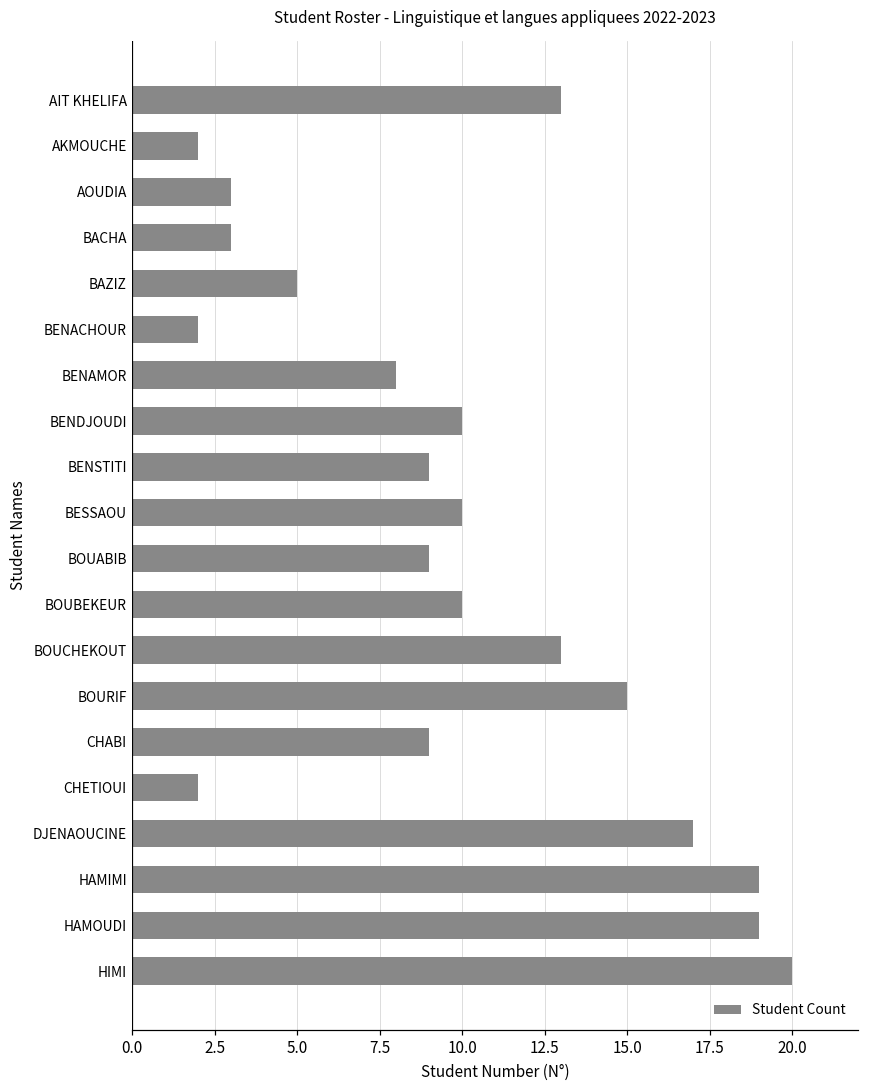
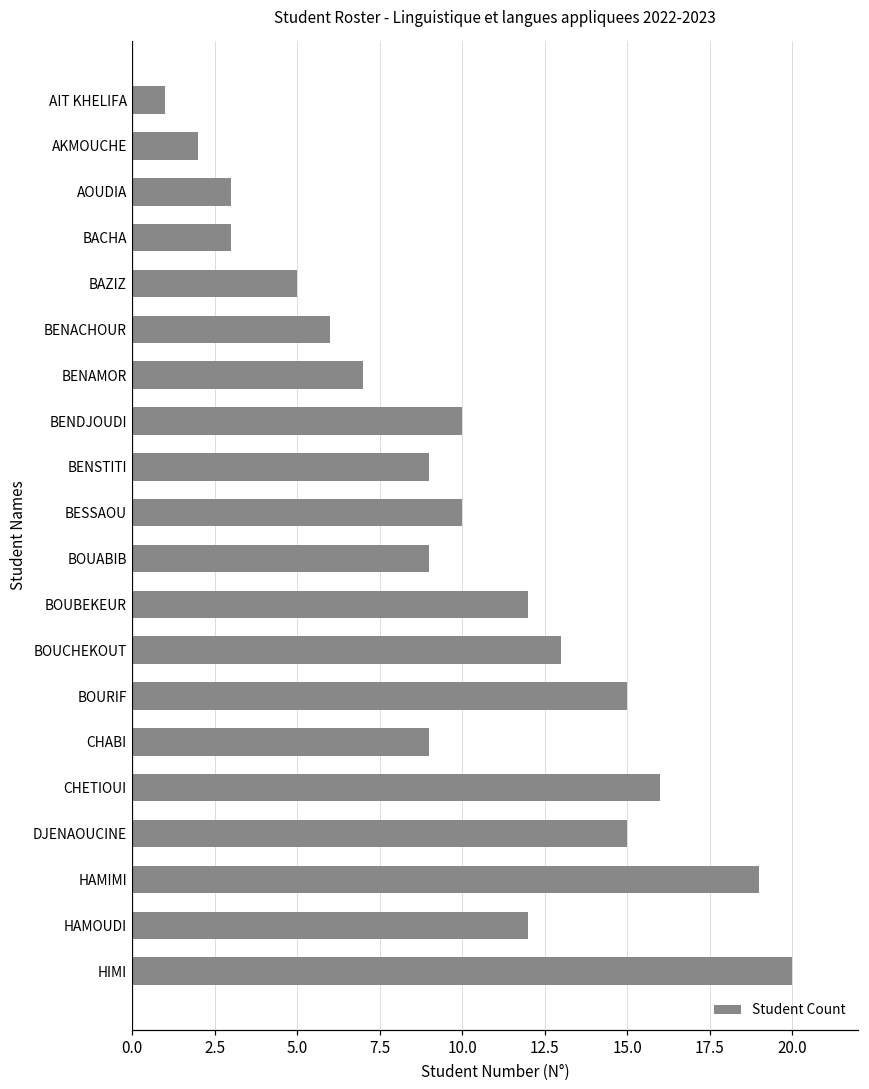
  {
-   "AIT KHELIFA": 13,
+   "AIT KHELIFA": 1,
    "AKMOUCHE": 2,
    "AOUDIA": 3,
    "BACHA": 3,
    "BAZIZ": 5,
-   "BENACHOUR": 2,
-   "BENAMOR": 8,
+   "BENACHOUR": 6,
+   "BENAMOR": 7,
    "BENDJOUDI": 10,
    "BENSTITI": 9,
    "BESSAOU": 10,
    "BOUABIB": 9,
-   "BOUBEKEUR": 10,
+   "BOUBEKEUR": 12,
    "BOUCHEKOUT": 13,
    "BOURIF": 15,
    "CHABI": 9,
-   "CHETIOUI": 2,
-   "DJENAOUCINE": 17,
+   "CHETIOUI": 16,
+   "DJENAOUCINE": 15,
    "HAMIMI": 19,
-   "HAMOUDI": 19,
+   "HAMOUDI": 12,
    "HIMI": 20
  }
